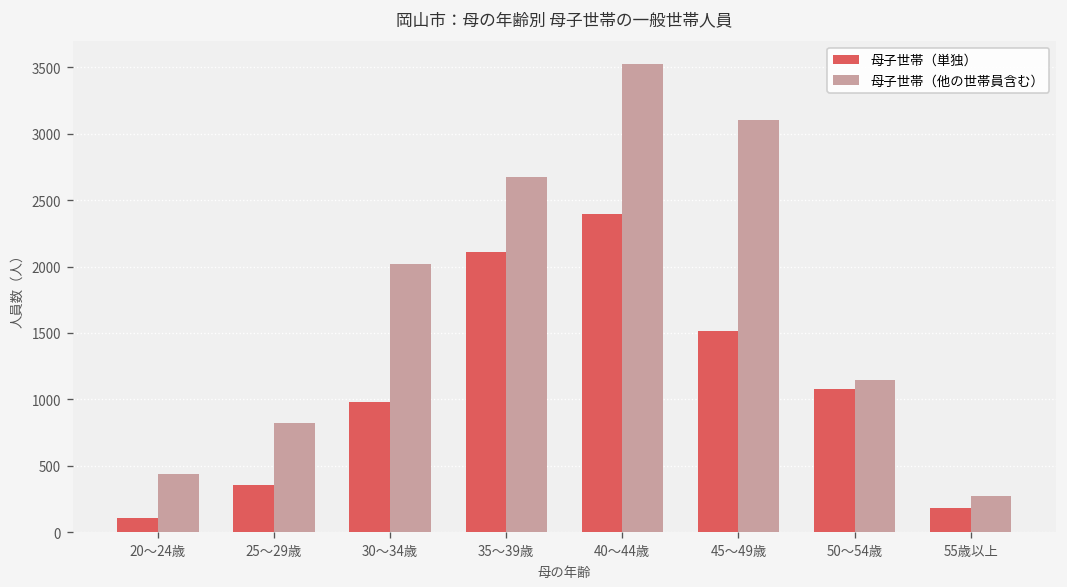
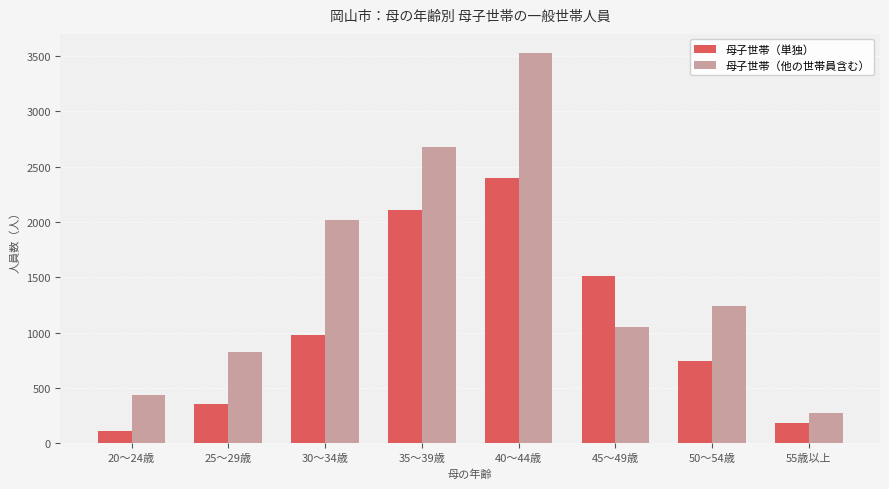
  {
    "母子世帯（単独）": {
      "20～24歳": 110,
      "25～29歳": 350,
      "30～34歳": 980,
      "35～39歳": 2110,
      "40～44歳": 2400,
      "45～49歳": 1510,
-     "50～54歳": 1080,
+     "50～54歳": 750,
      "55歳以上": 190
    },
    "母子世帯（他の世帯員含む）": {
      "20～24歳": 440,
      "25～29歳": 820,
      "30～34歳": 2020,
      "35～39歳": 2680,
      "40～44歳": 3520,
-     "45～49歳": 3110,
-     "50～54歳": 1140,
+     "45～49歳": 1050,
+     "50～54歳": 1250,
      "55歳以上": 270
    }
  }
